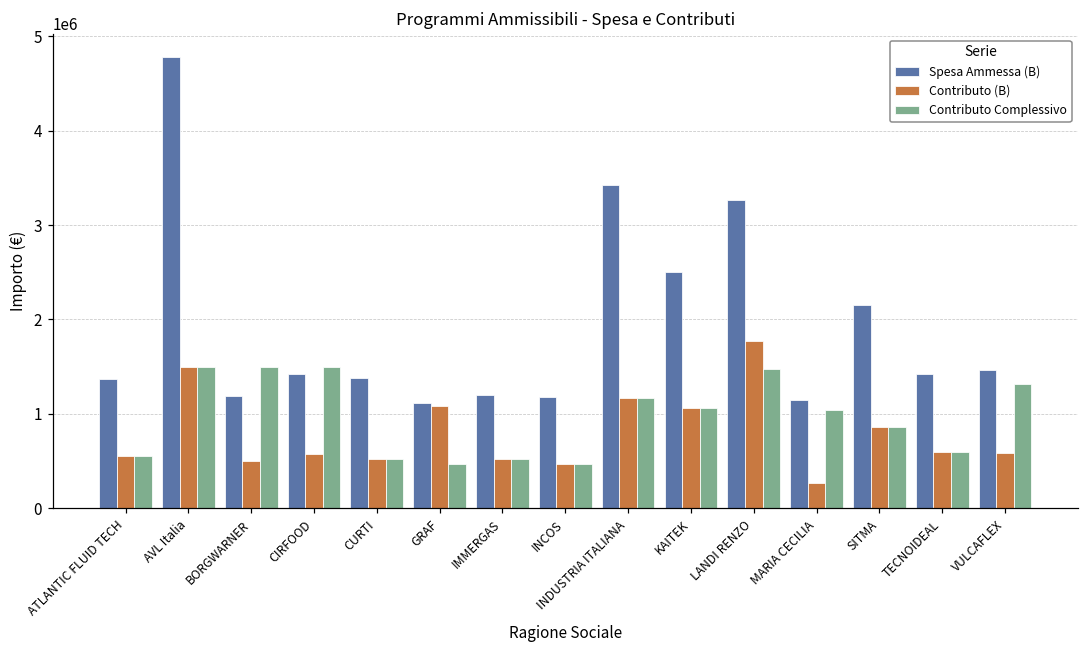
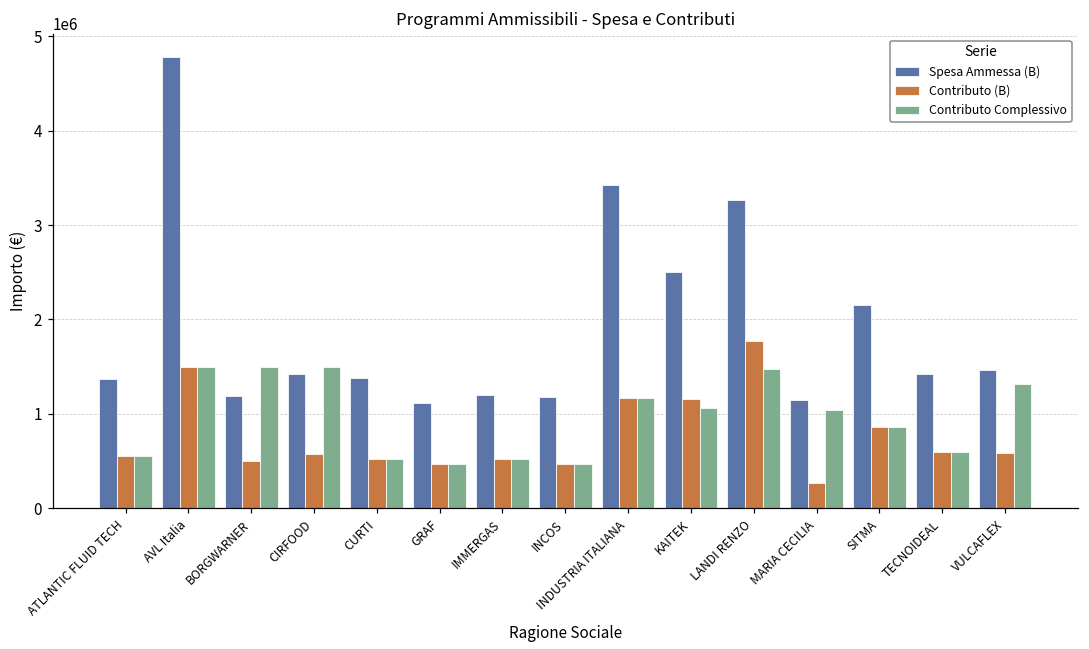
  {
    "Spesa Ammessa (B)": {
      "ATLANTIC FLUID TECH": 1400000,
      "AVL Italia": 4800000,
      "BORGWARNER": 1200000,
      "CIRFOOD": 1400000,
      "CURTI": 1400000,
      "GRAF": 1100000,
      "IMMERGAS": 1200000,
      "INCOS": 1200000,
      "INDUSTRIA ITALIANA": 3400000,
      "KAITEK": 2500000,
      "LANDI RENZO": 3300000,
      "MARIA CECILIA": 1100000,
      "SITMA": 2100000,
      "TECNOIDEAL": 1400000,
      "VULCAFLEX": 1500000
    },
    "Contributo (B)": {
      "ATLANTIC FLUID TECH": 600000,
      "AVL Italia": 1500000,
      "BORGWARNER": 500000,
      "CIRFOOD": 600000,
      "CURTI": 500000,
-     "GRAF": 1100000,
+     "GRAF": 500000,
      "IMMERGAS": 500000,
      "INCOS": 500000,
      "INDUSTRIA ITALIANA": 1200000,
-     "KAITEK": 1100000,
+     "KAITEK": 1200000,
      "LANDI RENZO": 1800000,
      "MARIA CECILIA": 300000,
      "SITMA": 900000,
      "TECNOIDEAL": 600000,
      "VULCAFLEX": 600000
    },
    "Contributo Complessivo": {
      "ATLANTIC FLUID TECH": 600000,
      "AVL Italia": 1500000,
      "BORGWARNER": 1500000,
      "CIRFOOD": 1500000,
      "CURTI": 500000,
      "GRAF": 500000,
      "IMMERGAS": 500000,
      "INCOS": 500000,
      "INDUSTRIA ITALIANA": 1200000,
      "KAITEK": 1100000,
      "LANDI RENZO": 1500000,
      "MARIA CECILIA": 1000000,
      "SITMA": 900000,
      "TECNOIDEAL": 600000,
      "VULCAFLEX": 1300000
    }
  }
